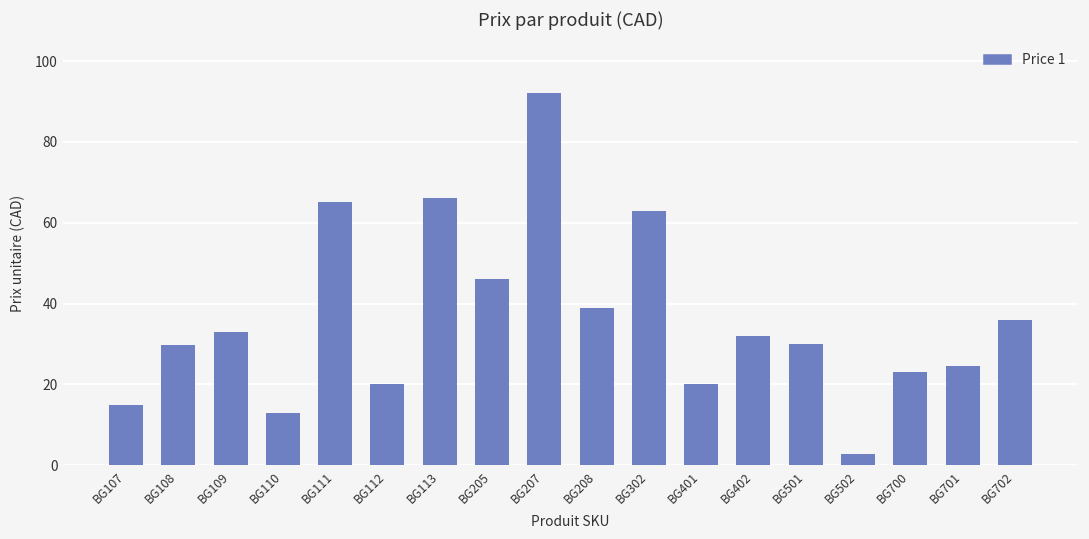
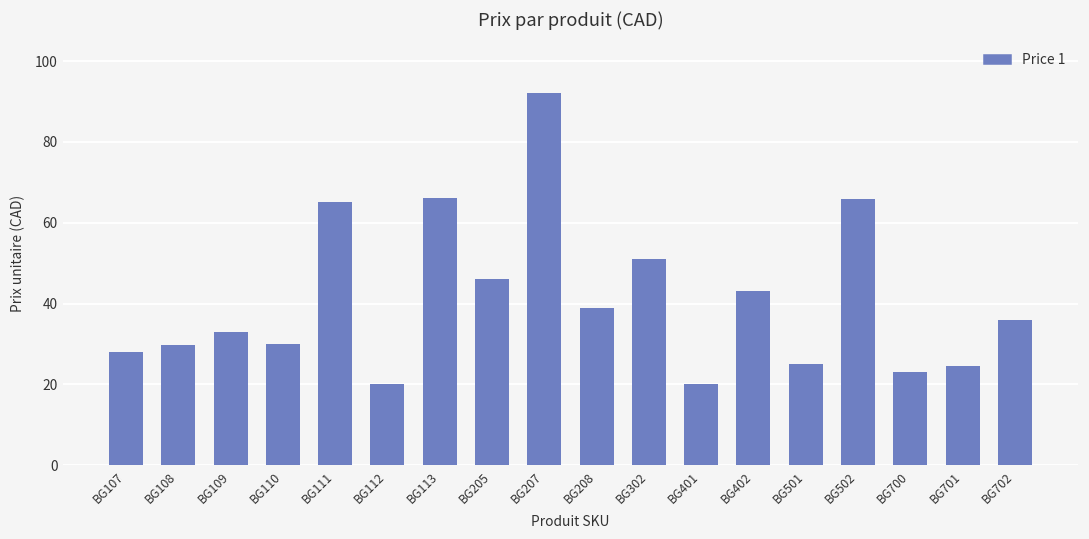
  {
-   "BG107": 15,
+   "BG107": 28,
    "BG108": 30,
    "BG109": 33,
-   "BG110": 13,
+   "BG110": 30,
    "BG111": 65,
    "BG112": 20,
    "BG113": 66,
    "BG205": 46,
    "BG207": 92,
    "BG208": 39,
-   "BG302": 63,
+   "BG302": 51,
    "BG401": 20,
-   "BG402": 32,
-   "BG501": 30,
-   "BG502": 3,
+   "BG402": 43,
+   "BG501": 25,
+   "BG502": 66,
    "BG700": 23,
    "BG701": 25,
    "BG702": 36
  }
